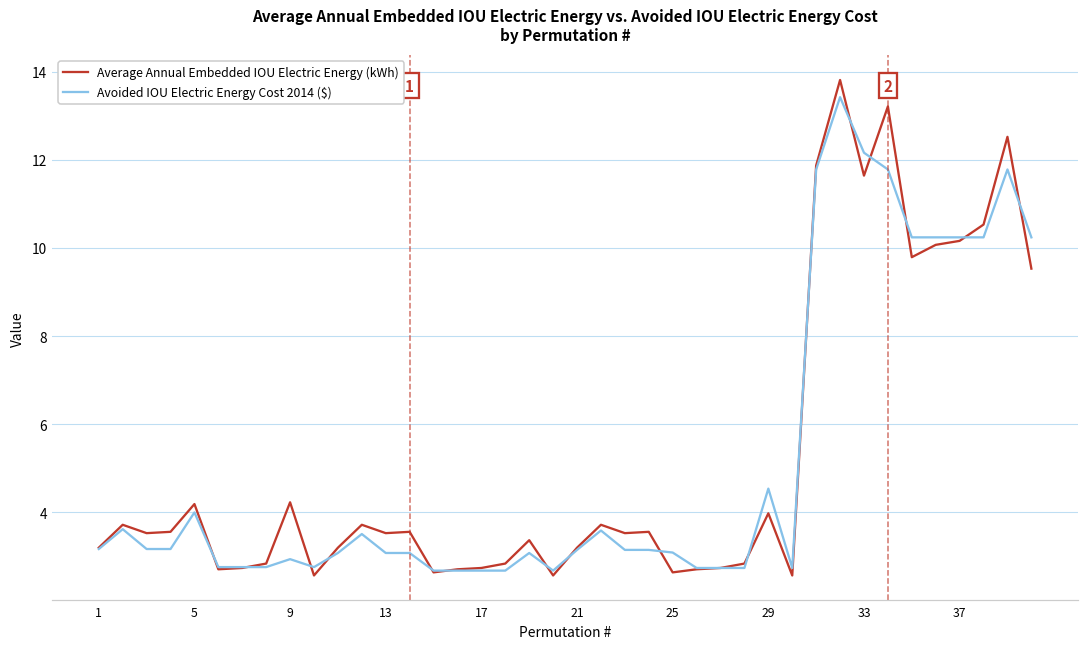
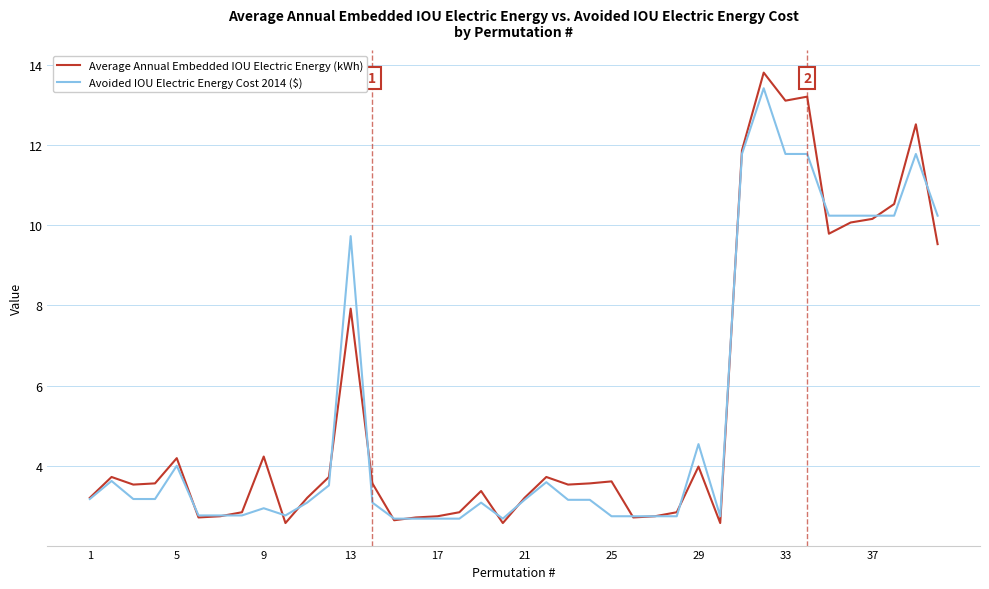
  {
    "Average Annual Embedded IOU Electric Energy (kWh)": {
      "5": 4.2,
      "9": 4.2,
-     "13": 3.5,
-     "25": 2.6,
+     "13": 7.9,
+     "25": 3.6,
      "29": 4.0,
-     "33": 11.6,
+     "33": 13.1,
      "37": 10.2
    },
    "Avoided IOU Electric Energy Cost 2014 ($)": {
      "5": 4.0,
      "9": 2.9,
-     "13": 3.1,
-     "25": 3.1,
+     "13": 9.7,
+     "25": 2.7,
      "29": 4.5,
-     "33": 12.2,
+     "33": 11.8,
      "37": 10.2
    }
  }
